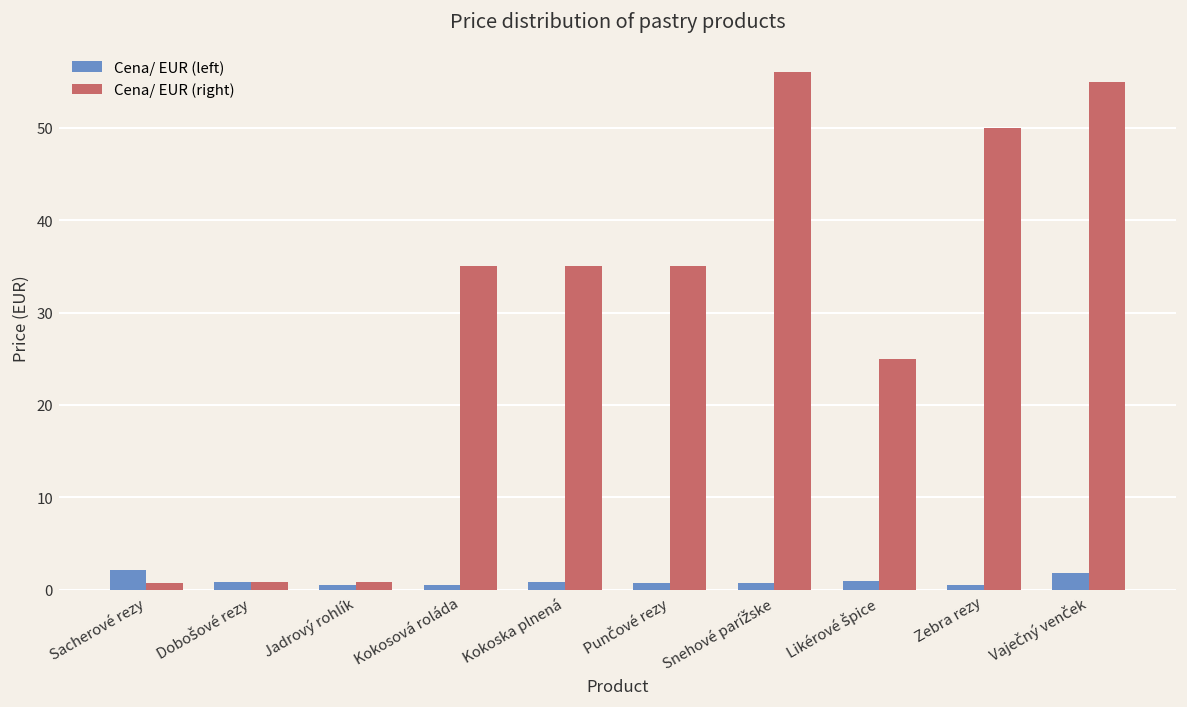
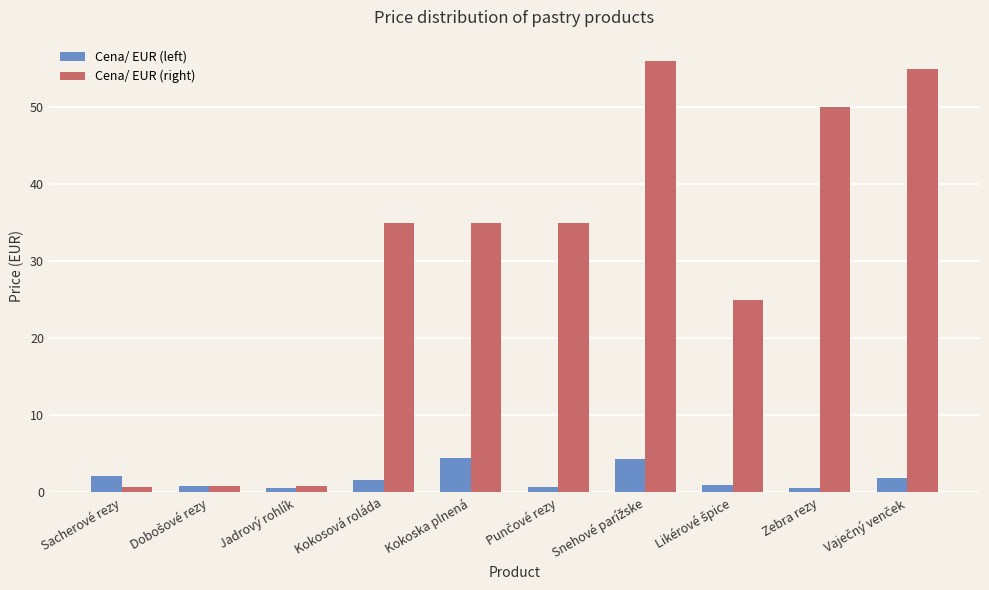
  {
    "Cena/ EUR (left)": {
      "Sacherové rezy": 2,
      "Dobošové rezy": 1,
      "Jadrový rohlík": 1,
-     "Kokosová roláda": 1,
-     "Kokoska plnená": 1,
+     "Kokosová roláda": 2,
+     "Kokoska plnená": 5,
      "Punčové rezy": 1,
-     "Snehové parížske": 1,
+     "Snehové parížske": 4,
      "Likérové špice": 1,
      "Zebra rezy": 1,
      "Vaječný venček": 2
    },
    "Cena/ EUR (right)": {
      "Sacherové rezy": 1,
      "Dobošové rezy": 1,
      "Jadrový rohlík": 1,
      "Kokosová roláda": 35,
      "Kokoska plnená": 35,
      "Punčové rezy": 35,
      "Snehové parížske": 56,
      "Likérové špice": 25,
      "Zebra rezy": 50,
      "Vaječný venček": 55
    }
  }
